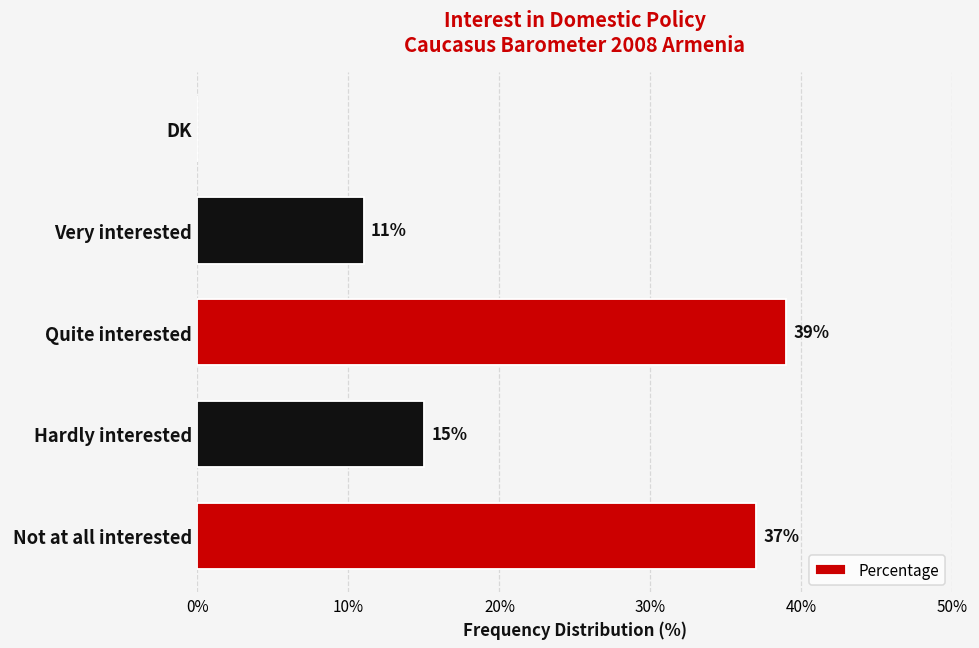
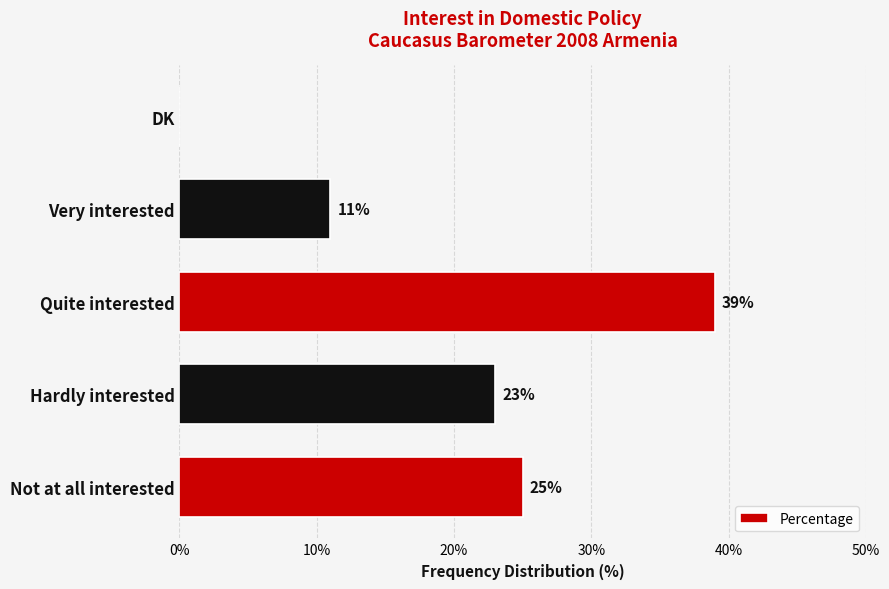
  {
    "Very interested": "11%",
    "Quite interested": "39%",
-   "Hardly interested": "15%",
-   "Not at all interested": "37%"
+   "Hardly interested": "23%",
+   "Not at all interested": "25%"
  }
